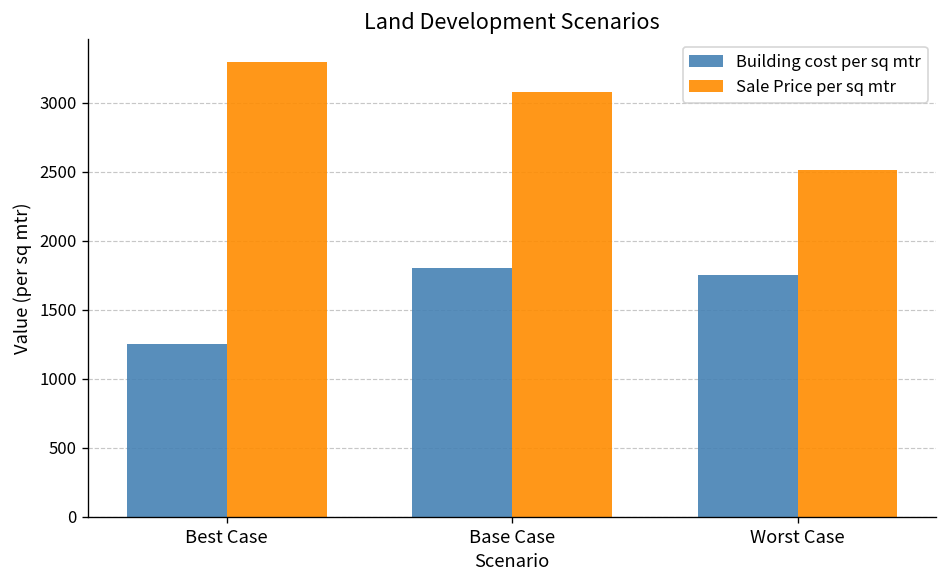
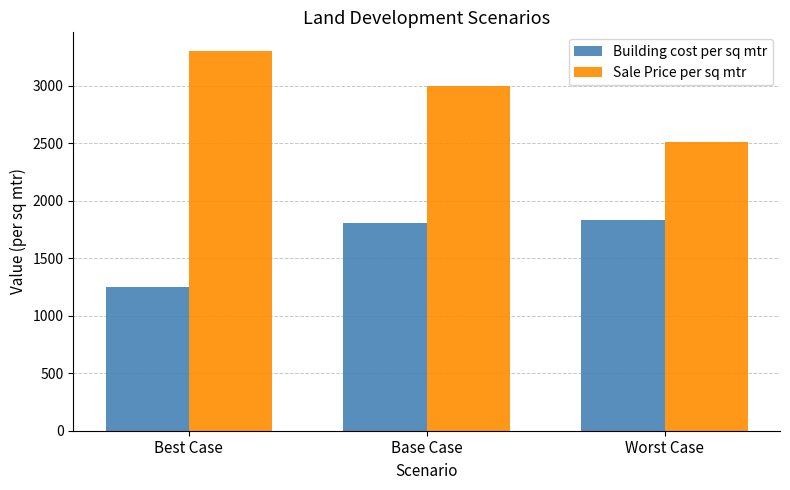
  {
    "Building cost per sq mtr": {
      "Best Case": 1250,
      "Base Case": 1810,
-     "Worst Case": 1750
+     "Worst Case": 1840
    },
    "Sale Price per sq mtr": {
      "Best Case": 3300,
-     "Base Case": 3080,
+     "Base Case": 3000,
      "Worst Case": 2520
    }
  }
